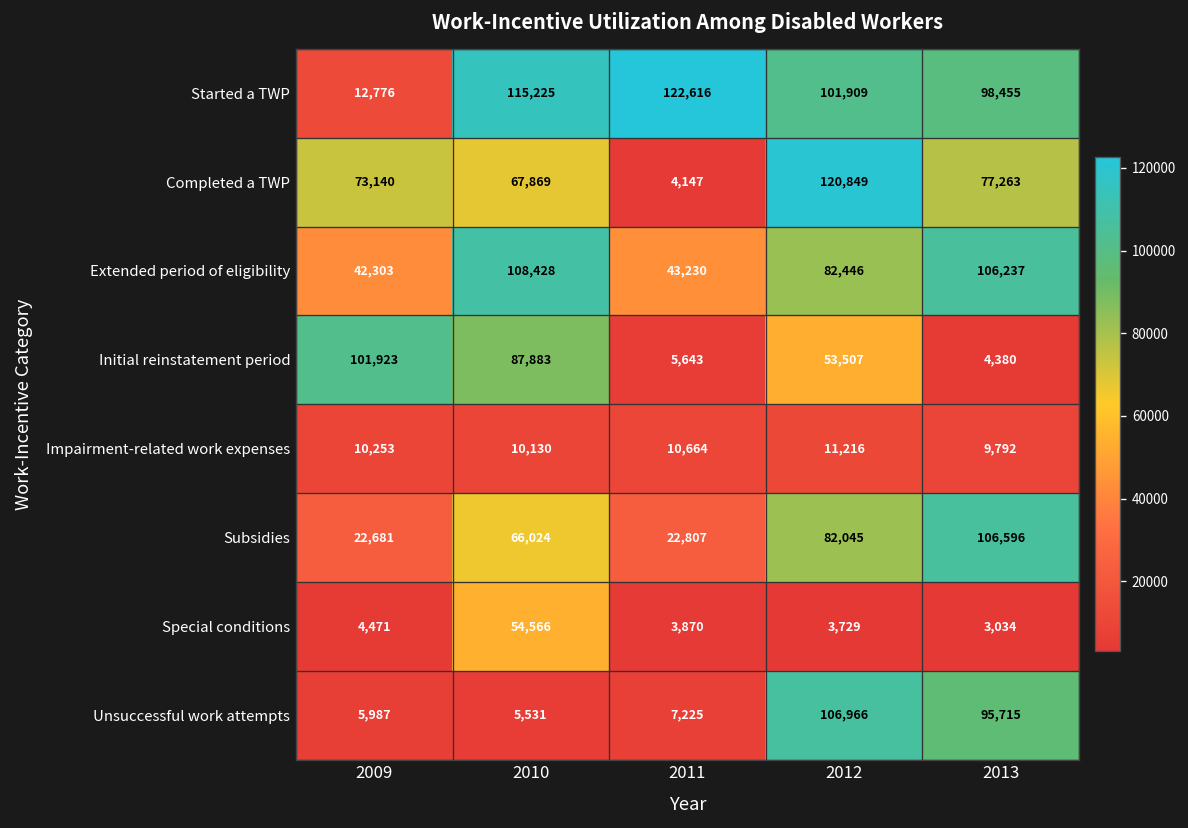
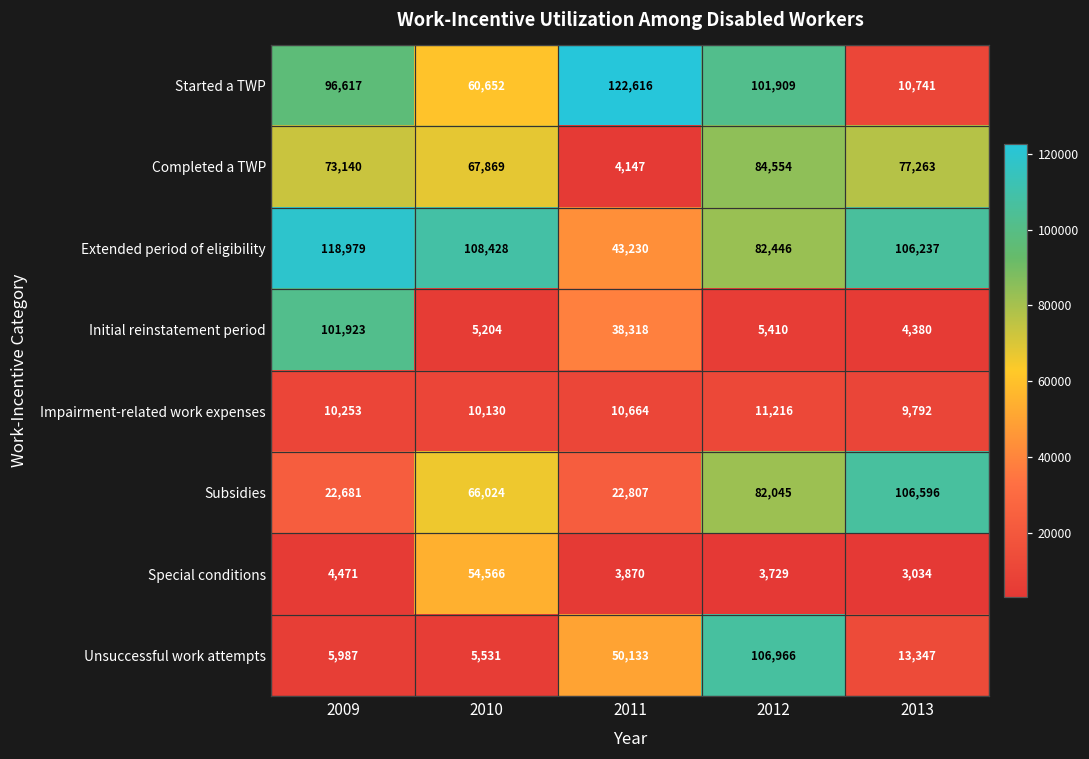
  {
    "Started a TWP": {
-     "2009": "12,776",
-     "2010": "115,225",
+     "2009": "96,617",
+     "2010": "60,652",
      "2011": "122,616",
      "2012": "101,909",
-     "2013": "98,455"
+     "2013": "10,741"
    },
    "Completed a TWP": {
      "2009": "73,140",
      "2010": "67,869",
      "2011": "4,147",
-     "2012": "120,849",
+     "2012": "84,554",
      "2013": "77,263"
    },
    "Extended period of eligibility": {
-     "2009": "42,303",
+     "2009": "118,979",
      "2010": "108,428",
      "2011": "43,230",
      "2012": "82,446",
      "2013": "106,237"
    },
    "Initial reinstatement period": {
      "2009": "101,923",
-     "2010": "87,883",
-     "2011": "5,643",
-     "2012": "53,507",
+     "2010": "5,204",
+     "2011": "38,318",
+     "2012": "5,410",
      "2013": "4,380"
    },
    "Impairment-related work expenses": {
      "2009": "10,253",
      "2010": "10,130",
      "2011": "10,664",
      "2012": "11,216",
      "2013": "9,792"
    },
    "Subsidies": {
      "2009": "22,681",
      "2010": "66,024",
      "2011": "22,807",
      "2012": "82,045",
      "2013": "106,596"
    },
    "Special conditions": {
      "2009": "4,471",
      "2010": "54,566",
      "2011": "3,870",
      "2012": "3,729",
      "2013": "3,034"
    },
    "Unsuccessful work attempts": {
      "2009": "5,987",
      "2010": "5,531",
-     "2011": "7,225",
+     "2011": "50,133",
      "2012": "106,966",
-     "2013": "95,715"
+     "2013": "13,347"
    }
  }
